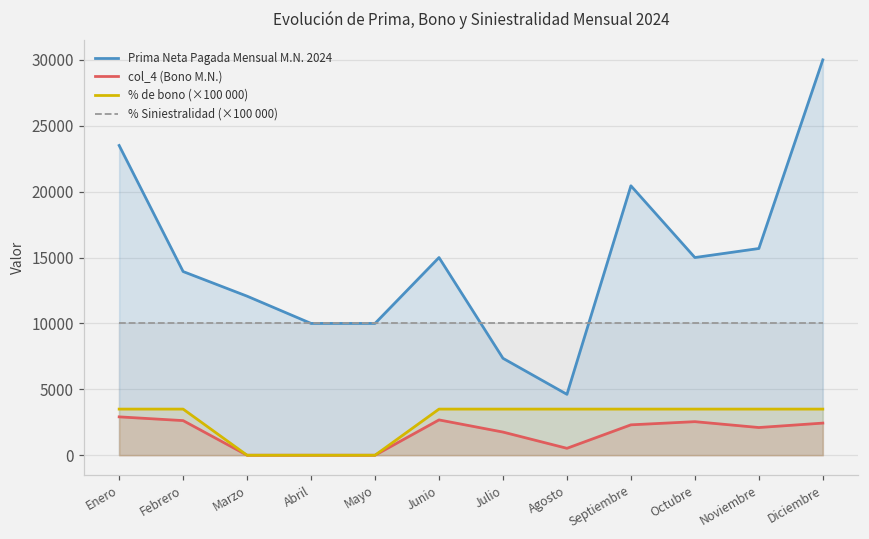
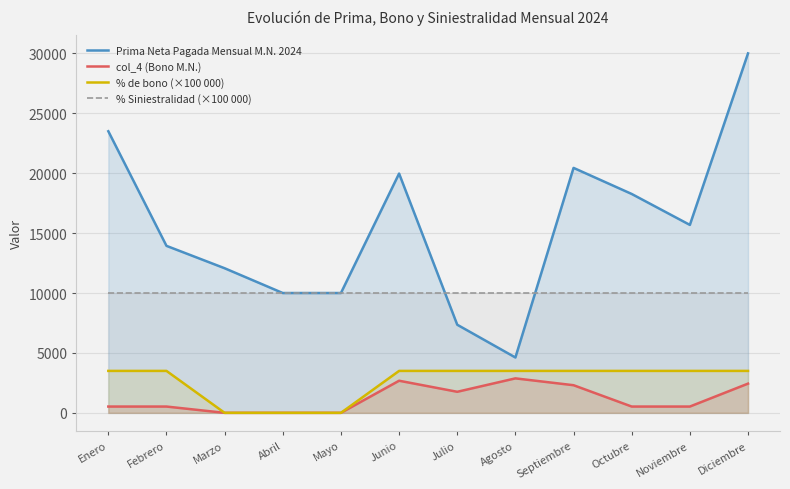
  {
    "Prima Neta Pagada Mensual M.N. 2024": {
      "Enero": 23500,
      "Febrero": 13900,
      "Marzo": 12100,
-     "Junio": 15000,
+     "Junio": 20000,
      "Julio": 7400,
      "Agosto": 4600,
      "Septiembre": 20400,
-     "Octubre": 15000,
+     "Octubre": 18300,
      "Noviembre": 15700,
      "Diciembre": 30000
    },
    "col_4 (Bono M.N.)": {
-     "Enero": 2900,
-     "Febrero": 2600,
+     "Enero": 500,
+     "Febrero": 500,
      "Junio": 2700,
      "Julio": 1800,
-     "Agosto": 500,
+     "Agosto": 2900,
      "Septiembre": 2300,
-     "Octubre": 2500,
-     "Noviembre": 2100,
+     "Octubre": 500,
+     "Noviembre": 500,
      "Diciembre": 2400
    },
    "% de bono (×100 000)": {
      "Enero": 3500,
      "Febrero": 3500,
      "Junio": 3500,
      "Julio": 3500,
      "Agosto": 3500,
      "Septiembre": 3500,
      "Octubre": 3500,
      "Noviembre": 3500,
      "Diciembre": 3500
    },
    "% Siniestralidad (×100 000)": {
      "Enero": 10000,
      "Febrero": 10000,
      "Marzo": 10000,
      "Junio": 10000,
      "Julio": 10000,
      "Agosto": 10000,
      "Septiembre": 10000,
      "Octubre": 10000,
      "Noviembre": 10000,
      "Diciembre": 10000
    }
  }
